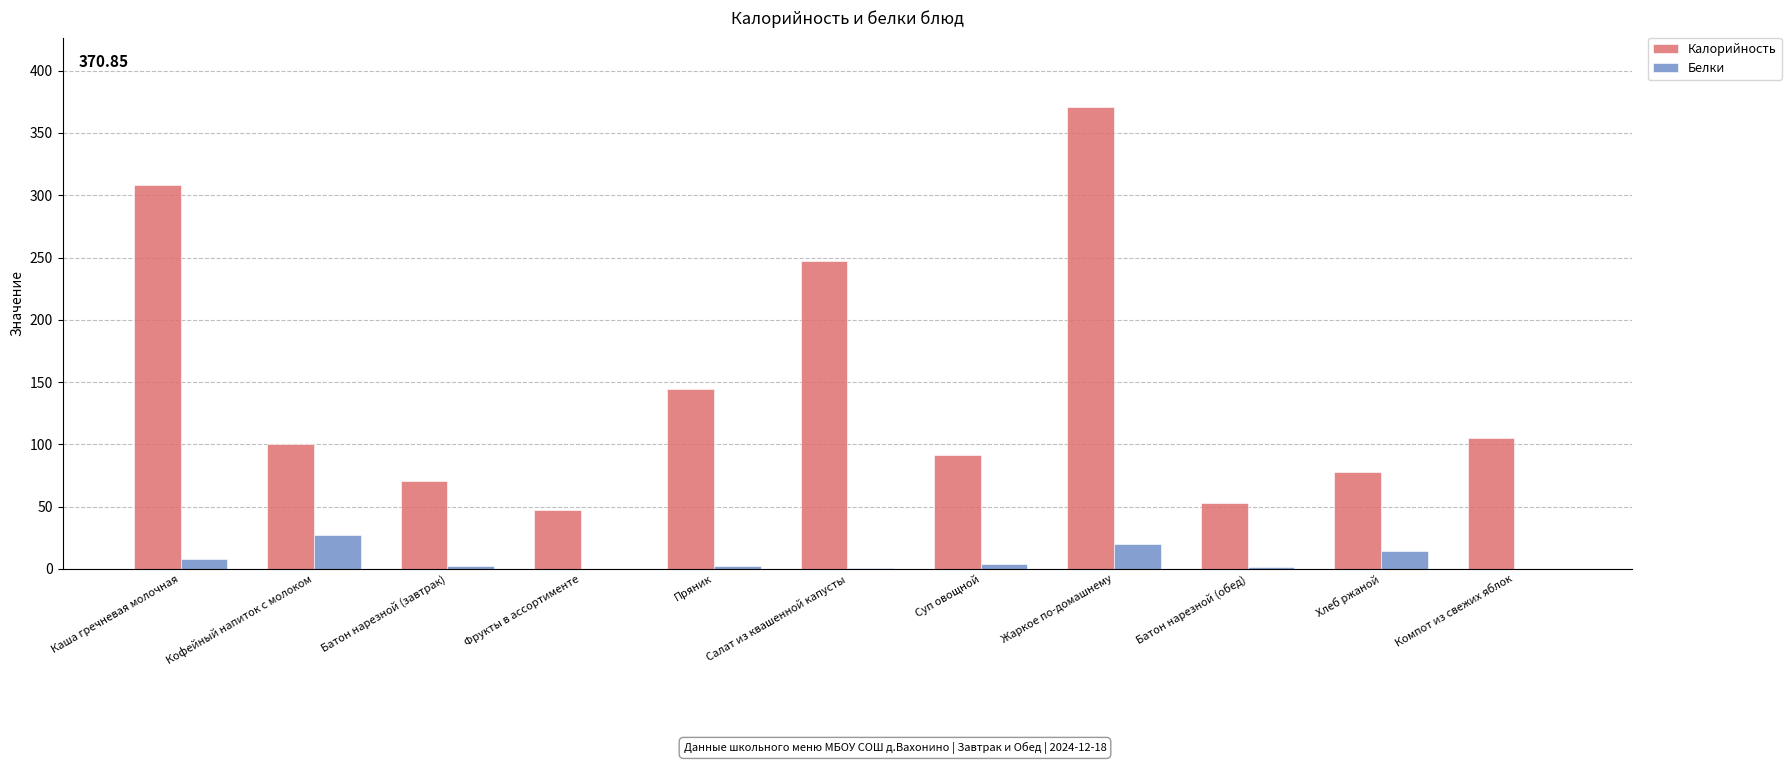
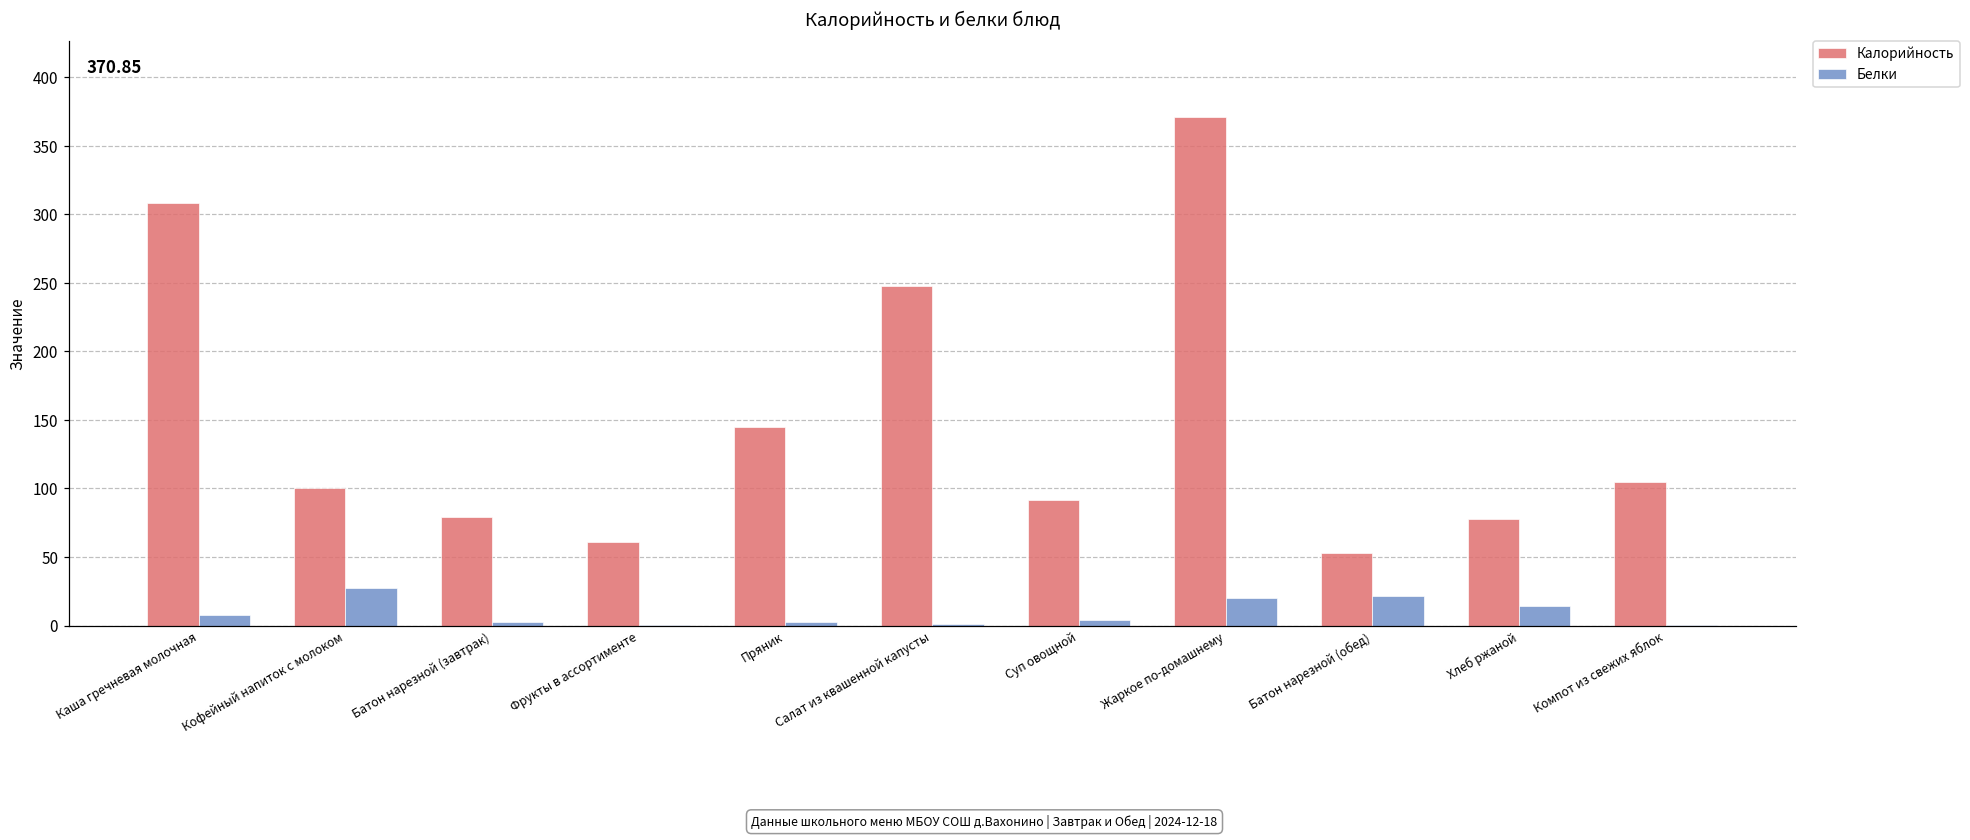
  {
    "Калорийность": {
      "Каша гречневая молочная": 308,
      "Кофейный напиток с молоком": 101,
-     "Батон нарезной (завтрак)": 71,
-     "Фрукты в ассортименте": 47,
+     "Батон нарезной (завтрак)": 79,
+     "Фрукты в ассортименте": 61,
      "Пряник": 145,
      "Салат из квашенной капусты": 247,
      "Суп овощной": 91,
      "Жаркое по-домашнему": 371,
      "Батон нарезной (обед)": 53,
      "Хлеб ржаной": 78,
      "Компот из свежих яблок": 105
    },
    "Белки": {
      "Каша гречневая молочная": 8,
      "Кофейный напиток с молоком": 28,
      "Батон нарезной (завтрак)": 2,
      "Пряник": 2,
      "Суп овощной": 4,
      "Жаркое по-домашнему": 20,
-     "Батон нарезной (обед)": 2,
+     "Батон нарезной (обед)": 22,
      "Хлеб ржаной": 14
    }
  }
